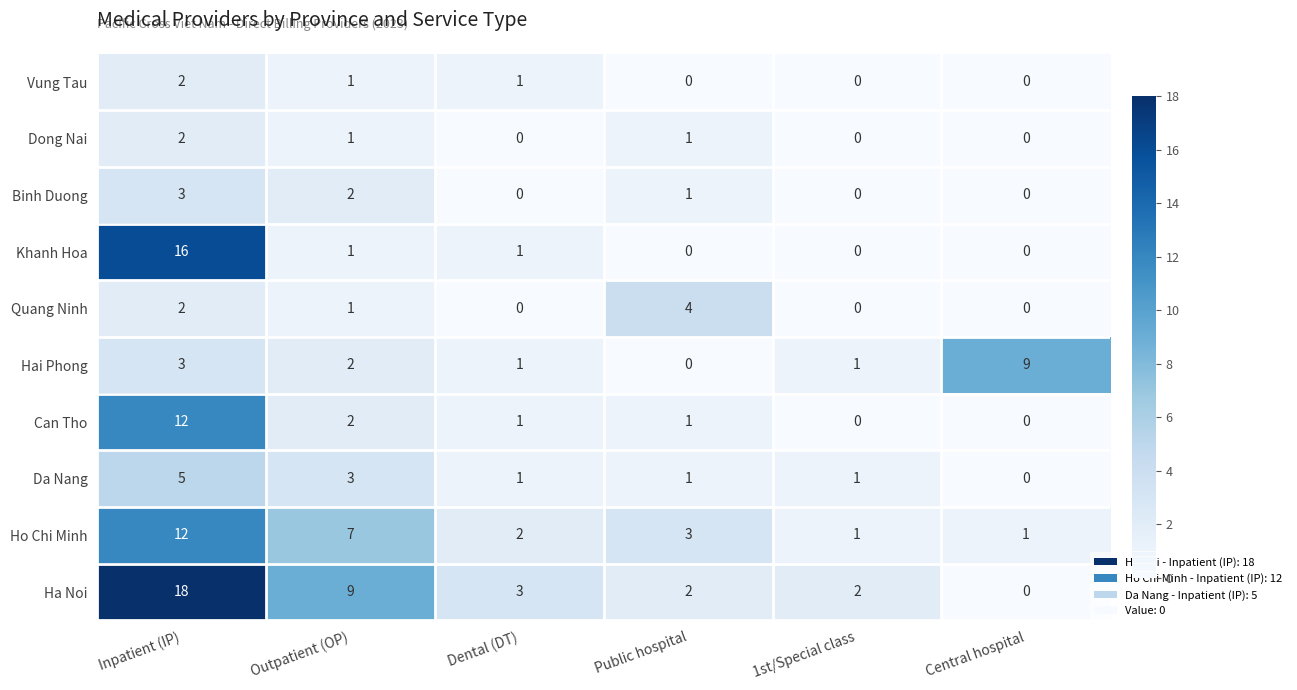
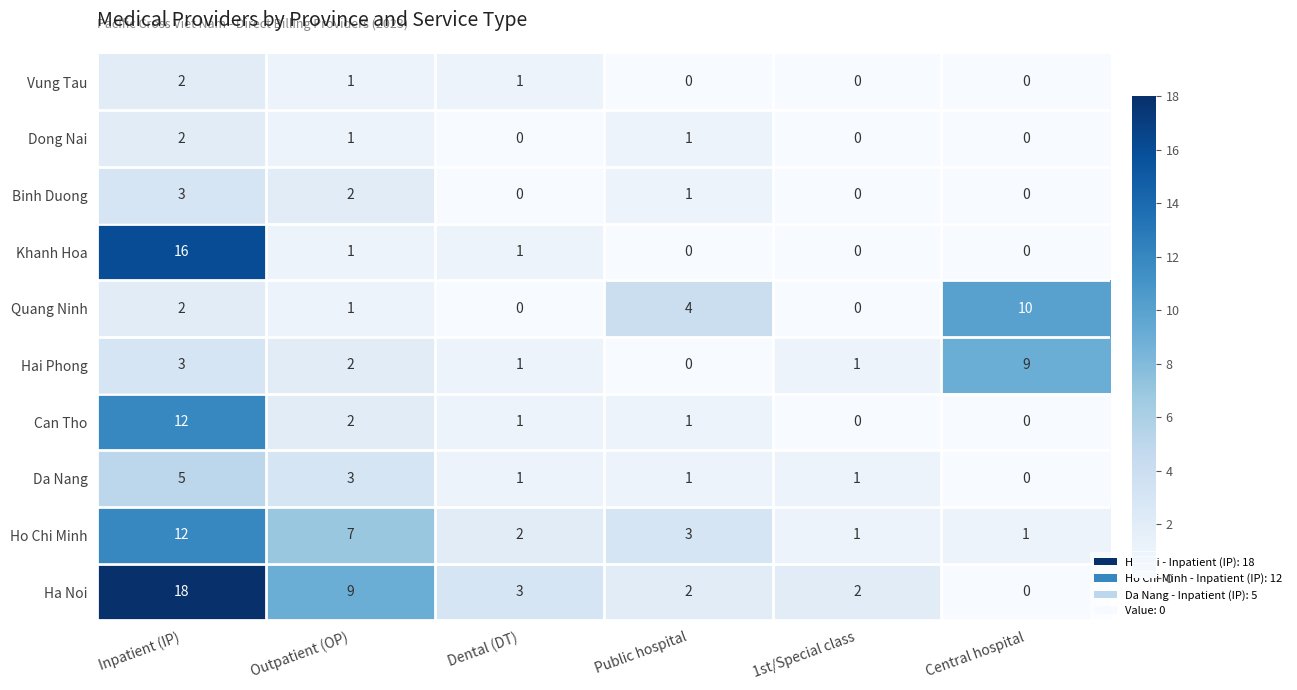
  {
    "Vung Tau": {
      "Inpatient (IP)": 2,
      "Outpatient (OP)": 1,
      "Dental (DT)": 1,
      "Public hospital": 0,
      "1st/Special class": 0,
      "Central hospital": 0
    },
    "Dong Nai": {
      "Inpatient (IP)": 2,
      "Outpatient (OP)": 1,
      "Dental (DT)": 0,
      "Public hospital": 1,
      "1st/Special class": 0,
      "Central hospital": 0
    },
    "Binh Duong": {
      "Inpatient (IP)": 3,
      "Outpatient (OP)": 2,
      "Dental (DT)": 0,
      "Public hospital": 1,
      "1st/Special class": 0,
      "Central hospital": 0
    },
    "Khanh Hoa": {
      "Inpatient (IP)": 16,
      "Outpatient (OP)": 1,
      "Dental (DT)": 1,
      "Public hospital": 0,
      "1st/Special class": 0,
      "Central hospital": 0
    },
    "Quang Ninh": {
      "Inpatient (IP)": 2,
      "Outpatient (OP)": 1,
      "Dental (DT)": 0,
      "Public hospital": 4,
      "1st/Special class": 0,
-     "Central hospital": 0
+     "Central hospital": 10
    },
    "Hai Phong": {
      "Inpatient (IP)": 3,
      "Outpatient (OP)": 2,
      "Dental (DT)": 1,
      "Public hospital": 0,
      "1st/Special class": 1,
      "Central hospital": 9
    },
    "Can Tho": {
      "Inpatient (IP)": 12,
      "Outpatient (OP)": 2,
      "Dental (DT)": 1,
      "Public hospital": 1,
      "1st/Special class": 0,
      "Central hospital": 0
    },
    "Da Nang": {
      "Inpatient (IP)": 5,
      "Outpatient (OP)": 3,
      "Dental (DT)": 1,
      "Public hospital": 1,
      "1st/Special class": 1,
      "Central hospital": 0
    },
    "Ho Chi Minh": {
      "Inpatient (IP)": 12,
      "Outpatient (OP)": 7,
      "Dental (DT)": 2,
      "Public hospital": 3,
      "1st/Special class": 1,
      "Central hospital": 1
    },
    "Ha Noi": {
      "Inpatient (IP)": 18,
      "Outpatient (OP)": 9,
      "Dental (DT)": 3,
      "Public hospital": 2,
      "1st/Special class": 2,
      "Central hospital": 0
    }
  }
